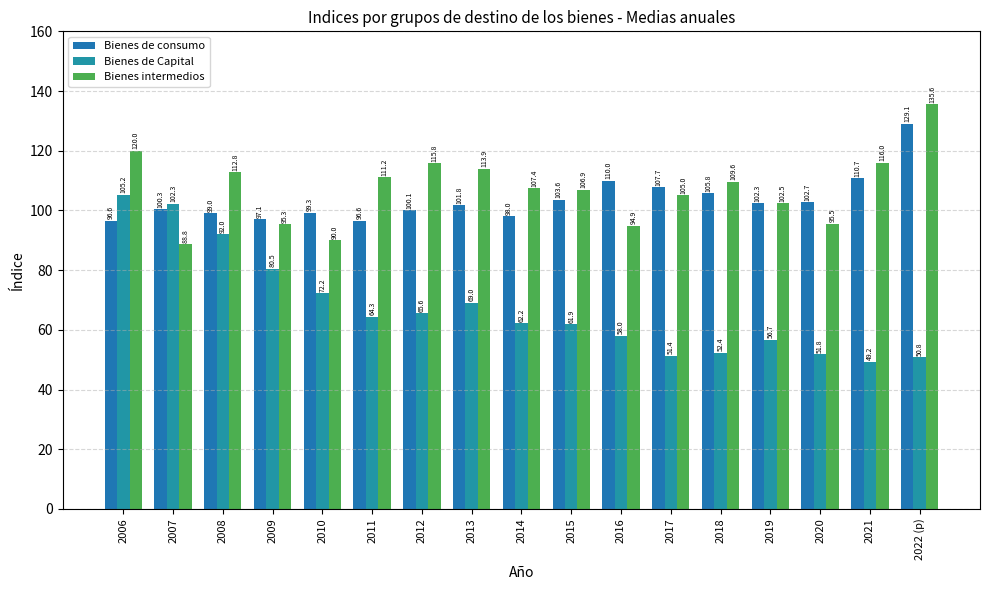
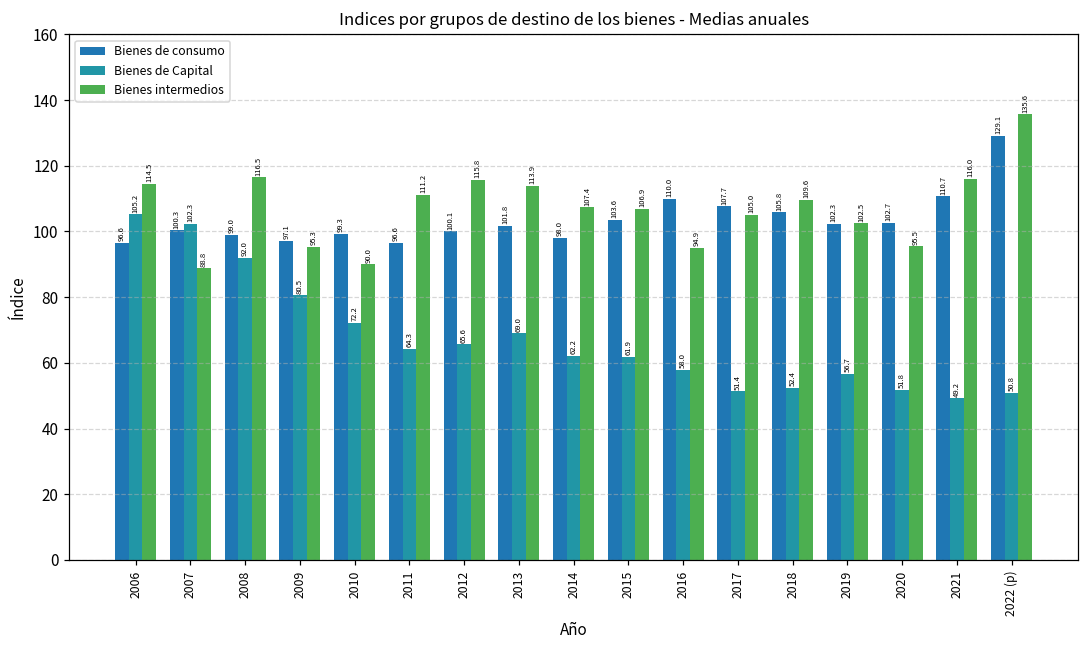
  {
    "Bienes intermedios": {
-     "2006": 120.0,
+     "2006": 114.5,
      "2007": 88.8,
-     "2008": 112.8,
+     "2008": 116.5,
      "2009": 95.3,
      "2010": 90.0,
      "2011": 111.2,
      "2012": 115.8,
      "2013": 113.9,
      "2014": 107.4,
      "2015": 106.9,
      "2016": 94.9,
      "2017": 105.0,
      "2018": 109.6,
      "2019": 102.5,
      "2020": 95.5,
      "2021": 116.0,
      "2022 (p)": 135.6
    }
  }
